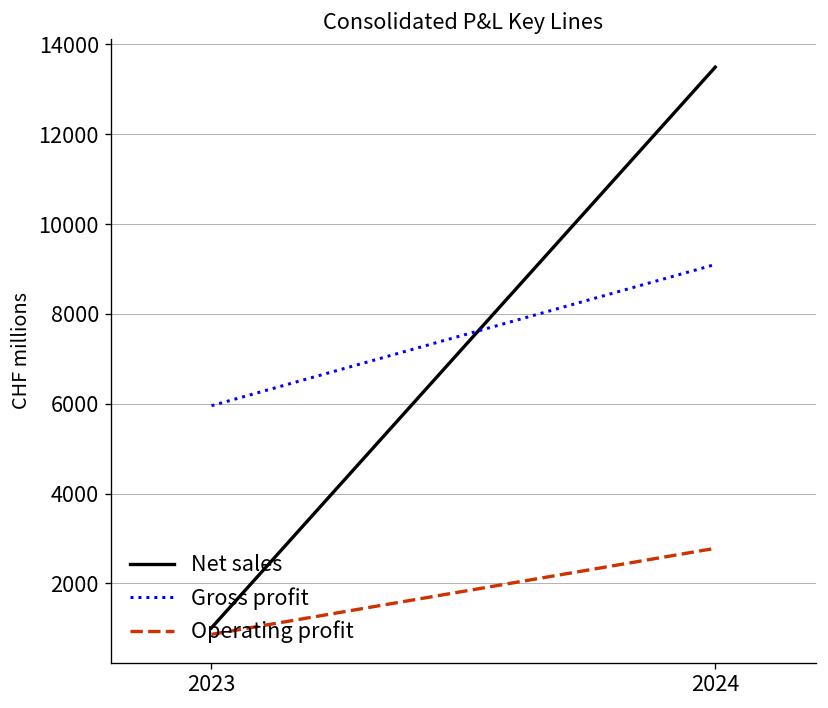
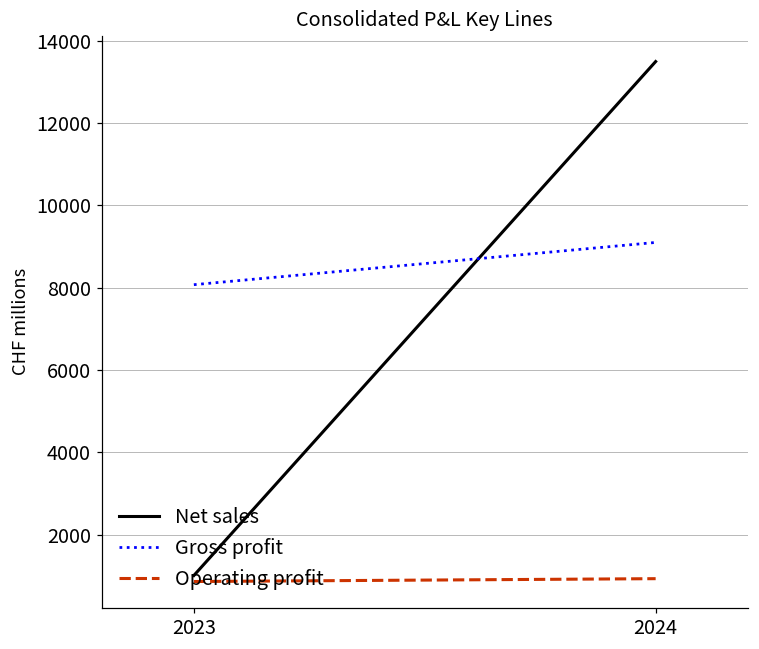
  {
    "Net sales": {
      "2023": 1000,
      "2024": 13500
    },
    "Gross profit": {
-     "2023": 6000,
+     "2023": 8100,
      "2024": 9100
    },
    "Operating profit": {
      "2023": 900,
-     "2024": 2800
+     "2024": 900
    }
  }
